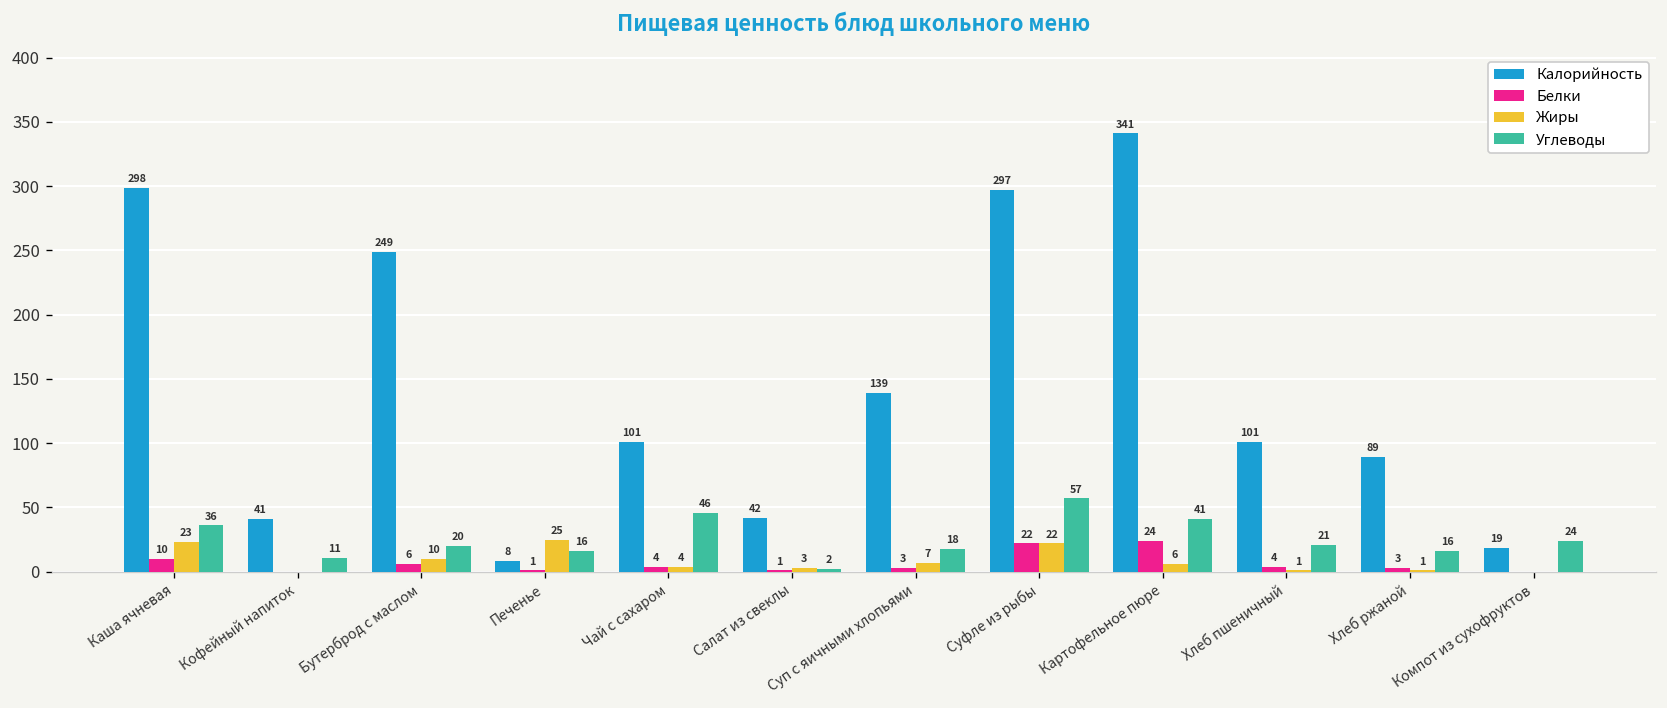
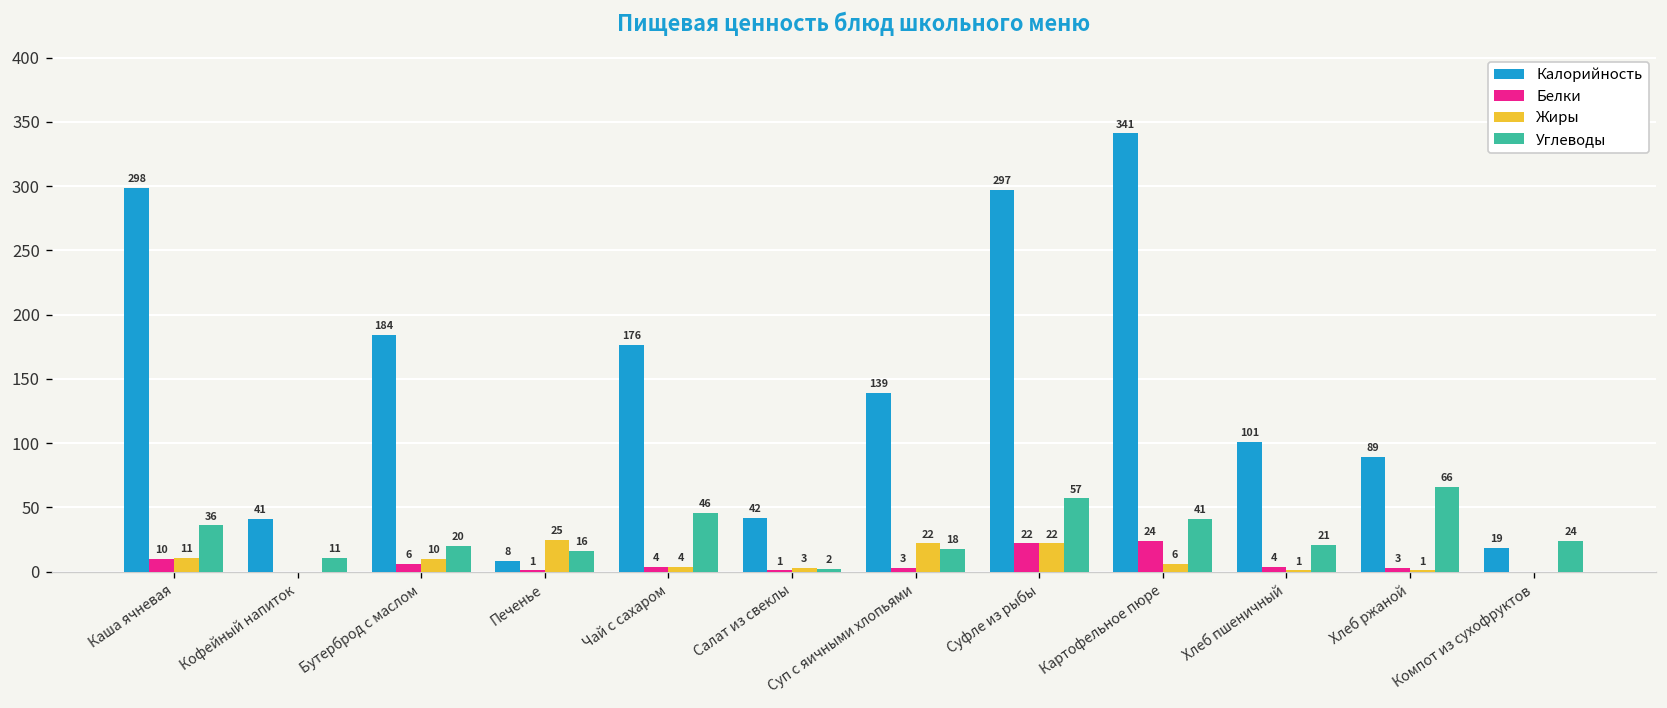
  {
    "Калорийность": {
      "Каша ячневая": 298,
      "Кофейный напиток": 41,
-     "Бутерброд с маслом": 249,
+     "Бутерброд с маслом": 184,
      "Печенье": 8,
-     "Чай с сахаром": 101,
+     "Чай с сахаром": 176,
      "Салат из свеклы": 42,
      "Суп с яичными хлопьями": 139,
      "Суфле из рыбы": 297,
      "Картофельное пюре": 341,
      "Хлеб пшеничный": 101,
      "Хлеб ржаной": 89,
      "Компот из сухофруктов": 19
    },
    "Белки": {
      "Каша ячневая": 10,
      "Бутерброд с маслом": 6,
      "Печенье": 1,
      "Чай с сахаром": 4,
      "Салат из свеклы": 1,
      "Суп с яичными хлопьями": 3,
      "Суфле из рыбы": 22,
      "Картофельное пюре": 24,
      "Хлеб пшеничный": 4,
      "Хлеб ржаной": 3
    },
    "Жиры": {
-     "Каша ячневая": 23,
+     "Каша ячневая": 11,
      "Бутерброд с маслом": 10,
      "Печенье": 25,
      "Чай с сахаром": 4,
      "Салат из свеклы": 3,
-     "Суп с яичными хлопьями": 7,
+     "Суп с яичными хлопьями": 22,
      "Суфле из рыбы": 22,
      "Картофельное пюре": 6,
      "Хлеб пшеничный": 1,
      "Хлеб ржаной": 1
    },
    "Углеводы": {
      "Каша ячневая": 36,
      "Кофейный напиток": 11,
      "Бутерброд с маслом": 20,
      "Печенье": 16,
      "Чай с сахаром": 46,
      "Салат из свеклы": 2,
      "Суп с яичными хлопьями": 18,
      "Суфле из рыбы": 57,
      "Картофельное пюре": 41,
      "Хлеб пшеничный": 21,
-     "Хлеб ржаной": 16,
+     "Хлеб ржаной": 66,
      "Компот из сухофруктов": 24
    }
  }
